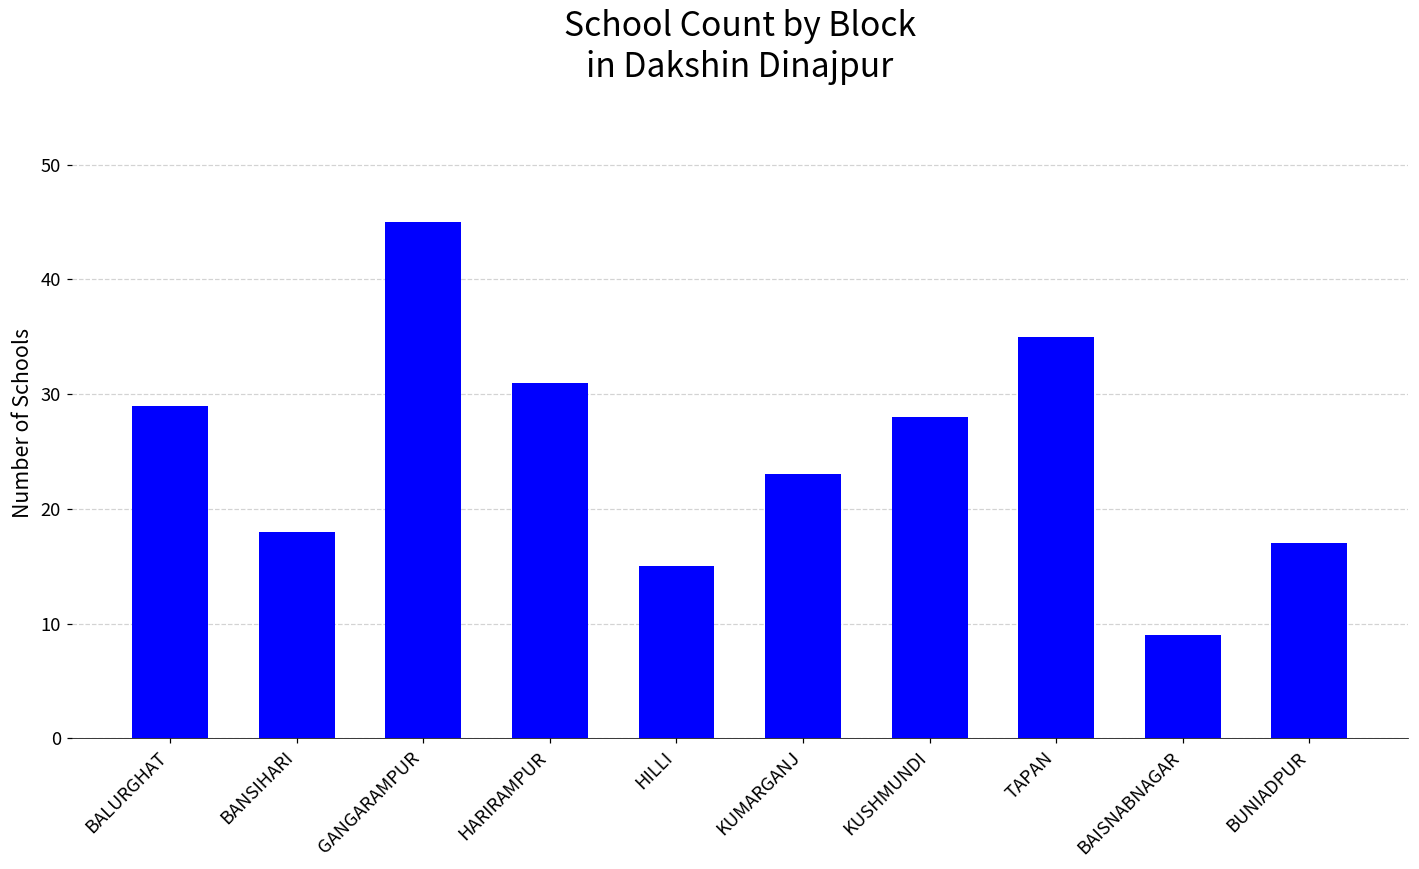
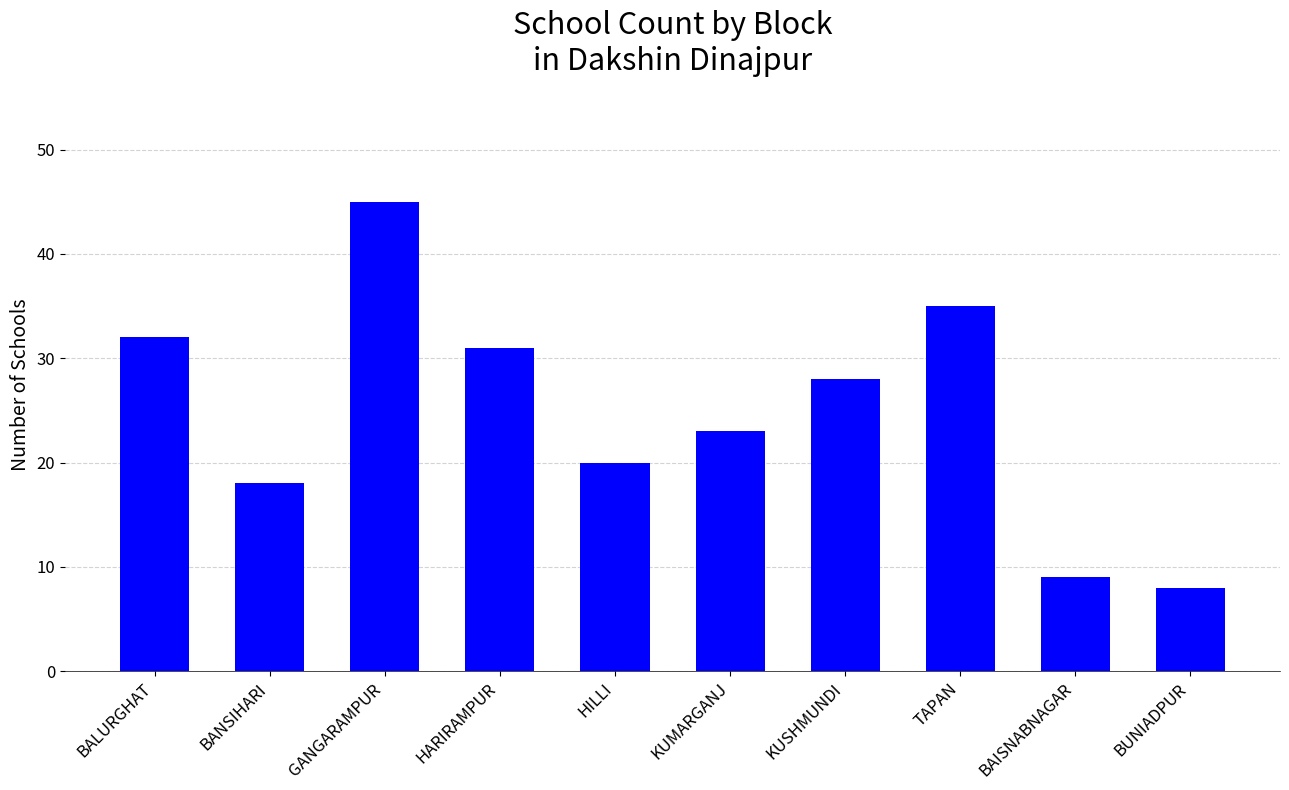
  {
-   "BALURGHAT": 29,
+   "BALURGHAT": 32,
    "BANSIHARI": 18,
    "GANGARAMPUR": 45,
    "HARIRAMPUR": 31,
-   "HILLI": 15,
+   "HILLI": 20,
    "KUMARGANJ": 23,
    "KUSHMUNDI": 28,
    "TAPAN": 35,
    "BAISNABNAGAR": 9,
-   "BUNIADPUR": 17
+   "BUNIADPUR": 8
  }
